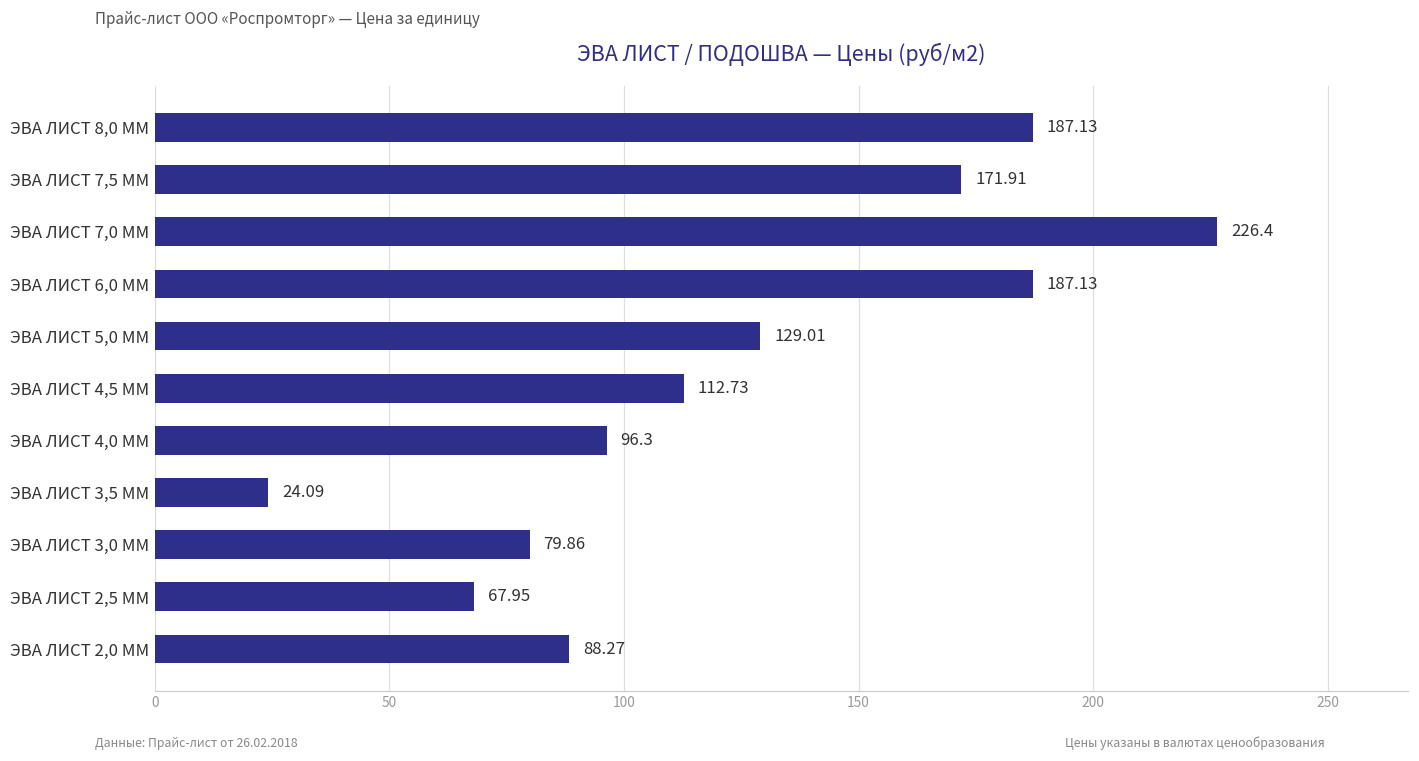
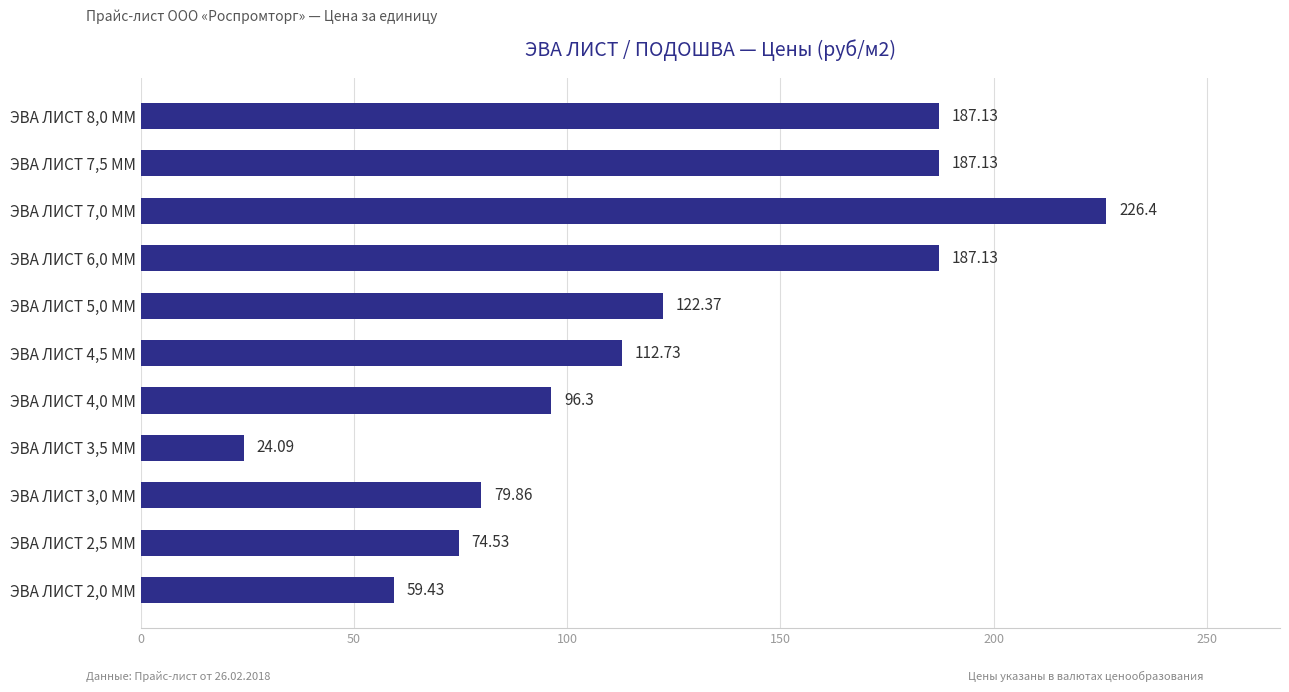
  {
    "ЭВА ЛИСТ 8,0 ММ": 187.13,
-   "ЭВА ЛИСТ 7,5 ММ": 171.91,
+   "ЭВА ЛИСТ 7,5 ММ": 187.13,
    "ЭВА ЛИСТ 7,0 ММ": 226.4,
    "ЭВА ЛИСТ 6,0 ММ": 187.13,
-   "ЭВА ЛИСТ 5,0 ММ": 129.01,
+   "ЭВА ЛИСТ 5,0 ММ": 122.37,
    "ЭВА ЛИСТ 4,5 ММ": 112.73,
    "ЭВА ЛИСТ 4,0 ММ": 96.3,
    "ЭВА ЛИСТ 3,5 ММ": 24.09,
    "ЭВА ЛИСТ 3,0 ММ": 79.86,
-   "ЭВА ЛИСТ 2,5 ММ": 67.95,
-   "ЭВА ЛИСТ 2,0 ММ": 88.27
+   "ЭВА ЛИСТ 2,5 ММ": 74.53,
+   "ЭВА ЛИСТ 2,0 ММ": 59.43
  }
